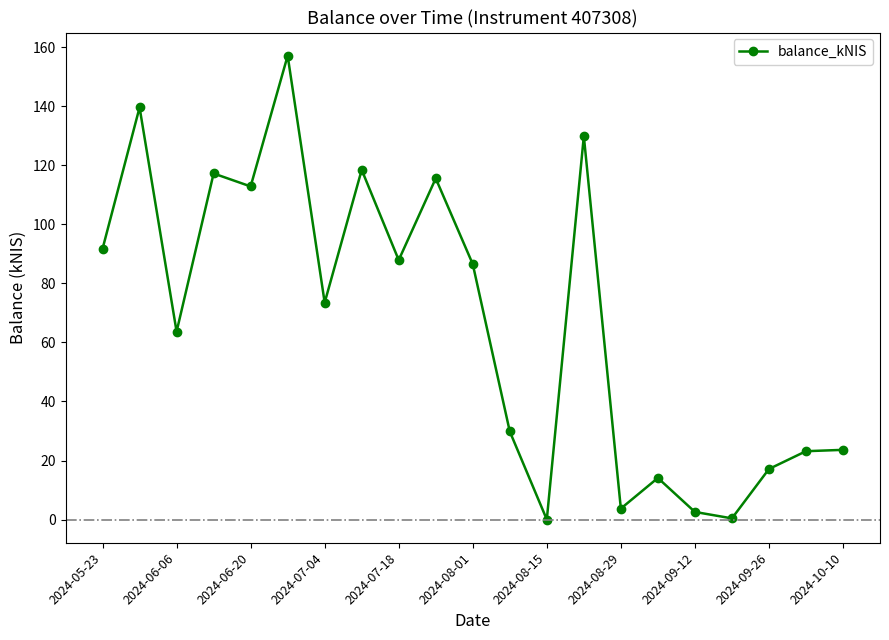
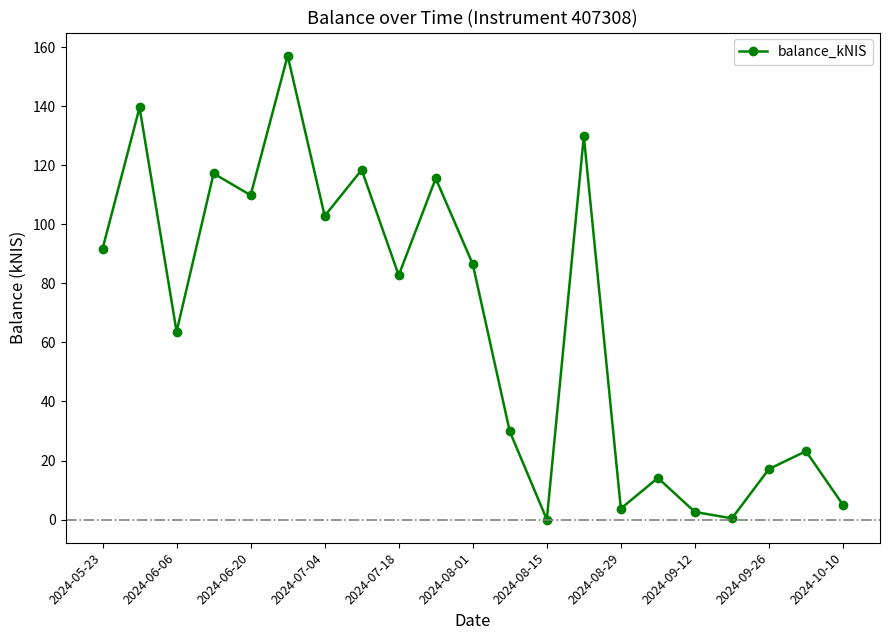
  {
    "2024-05-23": 92,
    "2024-06-06": 64,
-   "2024-06-20": 113,
-   "2024-07-04": 73,
-   "2024-07-18": 88,
+   "2024-06-20": 110,
+   "2024-07-04": 103,
+   "2024-07-18": 83,
    "2024-08-01": 87,
    "2024-08-15": 0,
    "2024-08-29": 4,
    "2024-09-12": 3,
    "2024-09-26": 17,
-   "2024-10-10": 24
+   "2024-10-10": 5
  }
